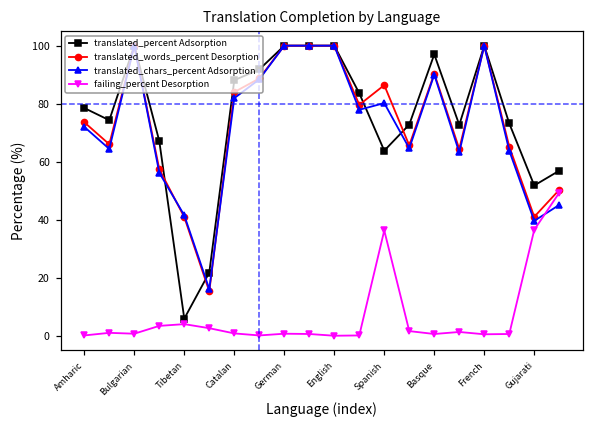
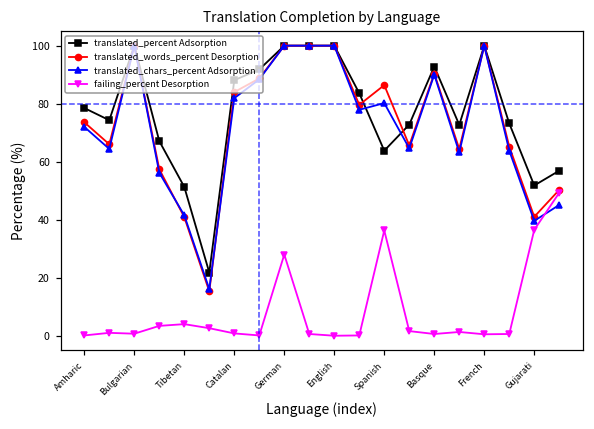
  {
    "translated_percent Adsorption": {
      "Amharic": 79,
-     "Tibetan": 6,
+     "Tibetan": 51,
      "Spanish": 64,
-     "Basque": 97,
+     "Basque": 93,
      "Gujarati": 52
    },
    "translated_words_percent Desorption": {
      "Amharic": 74,
      "Spanish": 86,
      "Gujarati": 41
    },
    "translated_chars_percent Adsorption": {
      "Amharic": 72,
      "Catalan": 82,
      "Spanish": 80,
      "Gujarati": 40
    },
    "failing_percent Desorption": {
      "Amharic": 0,
      "Bulgarian": 1,
      "Tibetan": 4,
      "Catalan": 1,
-     "German": 1,
+     "German": 28,
      "English": 0,
      "Spanish": 36,
      "Basque": 1,
      "French": 1,
      "Gujarati": 37
    }
  }
